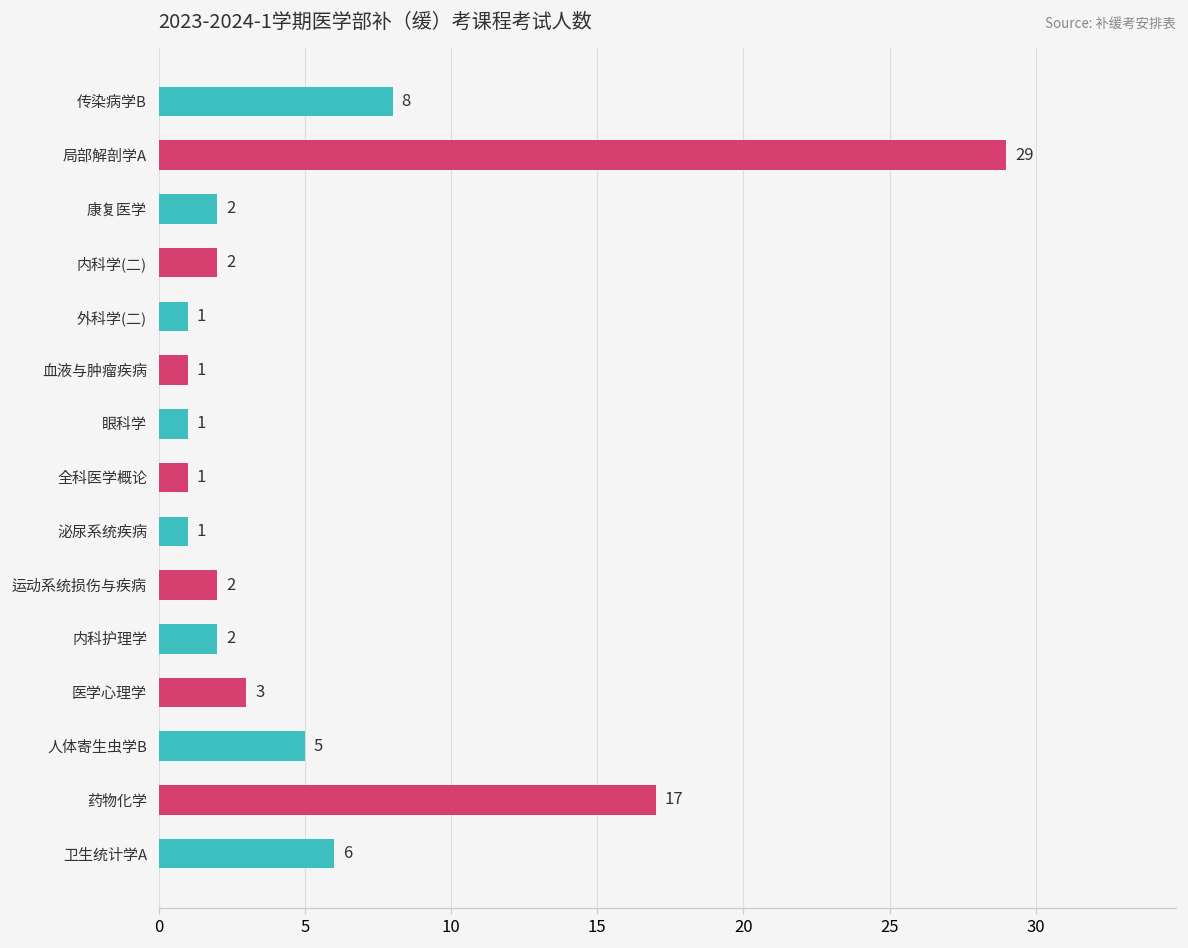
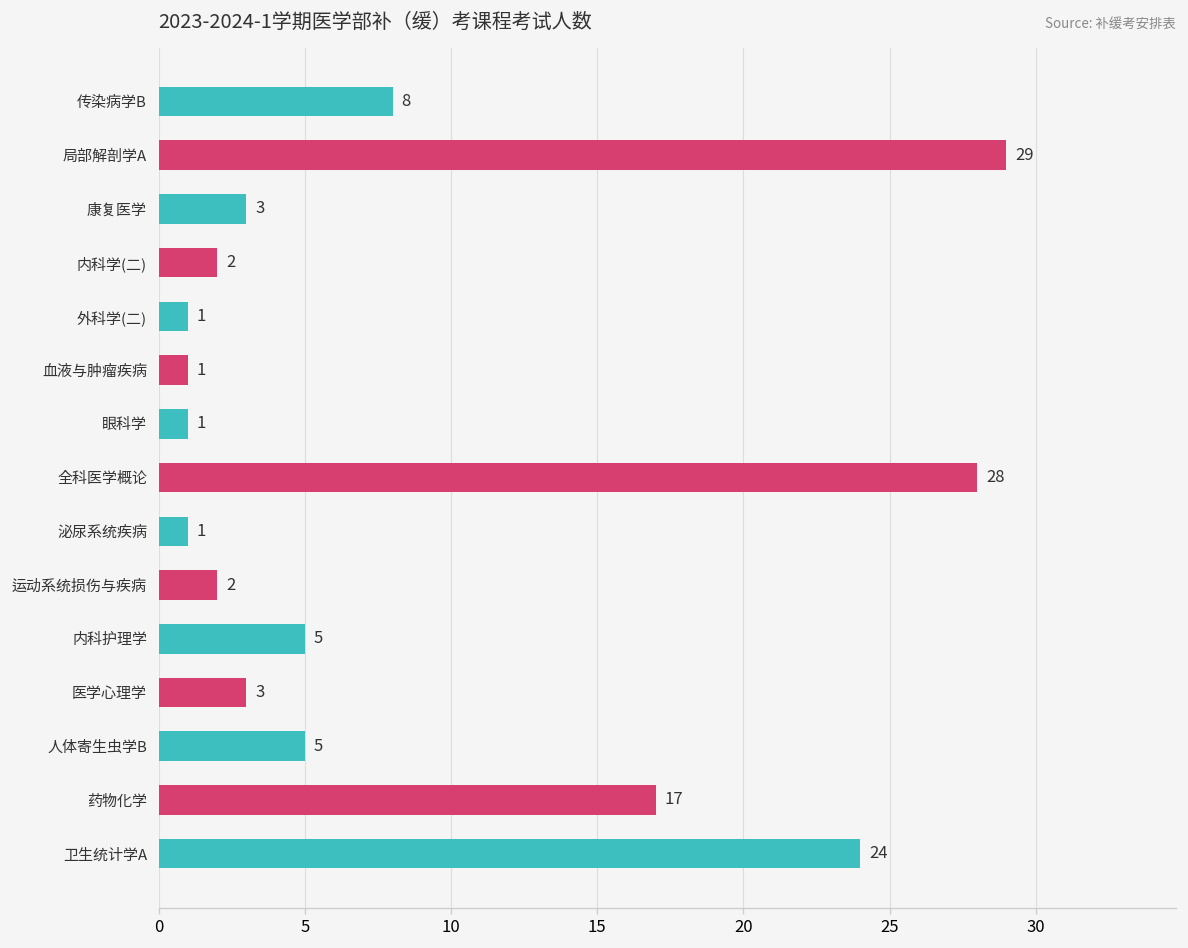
  {
    "传染病学B": 8,
    "局部解剖学A": 29,
-   "康复医学": 2,
+   "康复医学": 3,
    "内科学(二)": 2,
    "外科学(二)": 1,
    "血液与肿瘤疾病": 1,
    "眼科学": 1,
-   "全科医学概论": 1,
+   "全科医学概论": 28,
    "泌尿系统疾病": 1,
    "运动系统损伤与疾病": 2,
-   "内科护理学": 2,
+   "内科护理学": 5,
    "医学心理学": 3,
    "人体寄生虫学B": 5,
    "药物化学": 17,
-   "卫生统计学A": 6
+   "卫生统计学A": 24
  }
